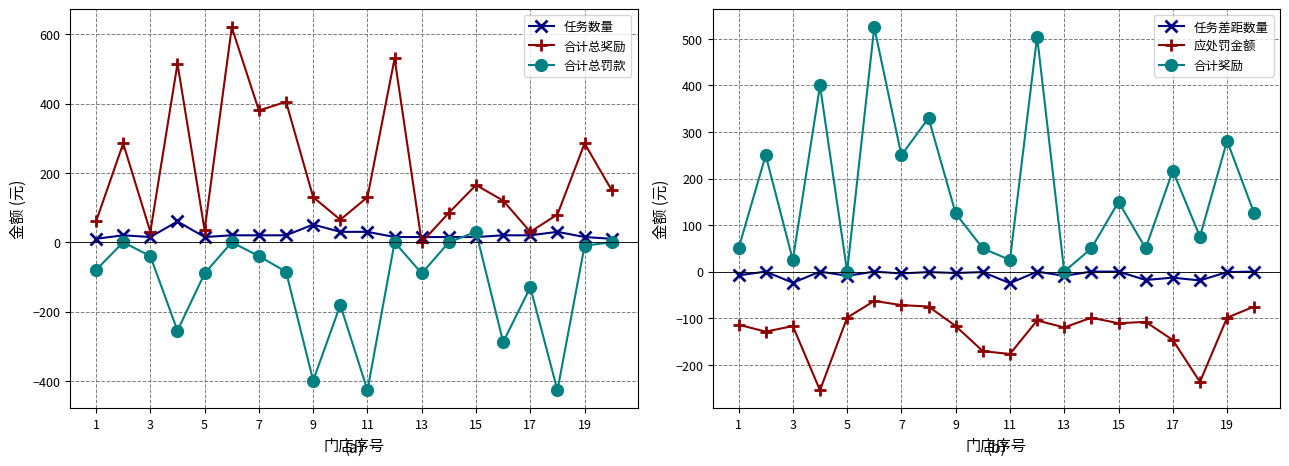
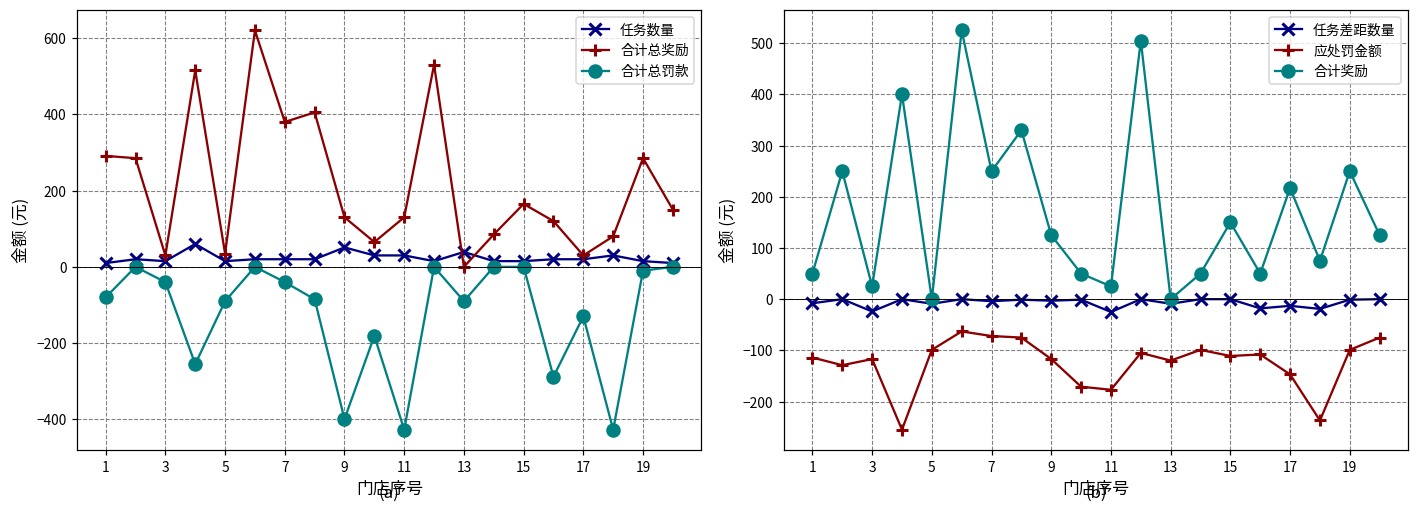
  {
    "(a)": {
      "任务数量": {
        "1": 10,
        "3": 20,
        "5": 20,
        "7": 20,
        "9": 50,
        "11": 30,
-       "13": 20,
+       "13": 40,
        "15": 20,
        "17": 20,
        "19": 20
      },
      "合计总奖励": {
-       "1": 60,
+       "1": 290,
        "3": 30,
        "5": 40,
        "7": 380,
        "9": 130,
        "11": 130,
        "13": 0,
        "15": 170,
        "17": 30,
        "19": 290
      },
      "合计总罚款": {
        "1": -80,
        "3": -40,
        "5": -90,
        "7": -40,
        "9": -400,
        "11": -430,
        "13": -90,
-       "15": 30,
+       "15": 0,
        "17": -130,
        "19": -10
      }
    },
    "(b)": {
      "任务差距数量": {
        "1": -10,
        "3": -20,
        "5": -10,
        "7": 0,
        "9": 0,
        "11": -30,
        "13": -10,
        "15": 0,
        "17": -10,
        "19": 0
      },
      "应处罚金额": {
        "1": -110,
        "3": -120,
        "5": -100,
        "7": -70,
        "9": -120,
        "11": -180,
        "13": -120,
        "15": -110,
        "17": -150,
        "19": -100
      },
      "合计奖励": {
        "1": 50,
        "3": 30,
        "5": 0,
        "7": 250,
        "9": 130,
        "11": 30,
        "13": 0,
        "15": 150,
        "17": 220,
-       "19": 280
+       "19": 250
      }
    }
  }
